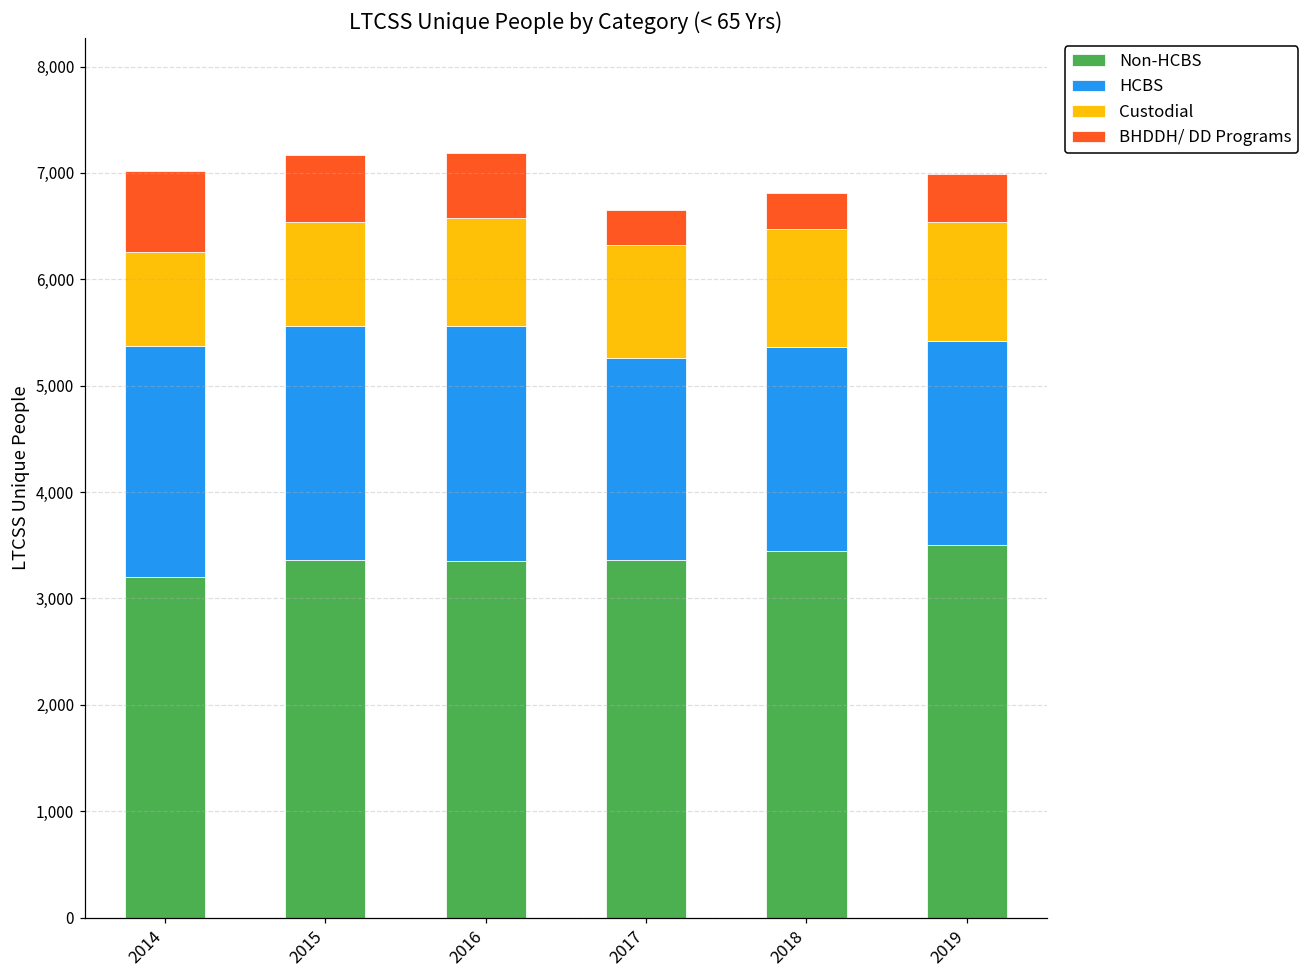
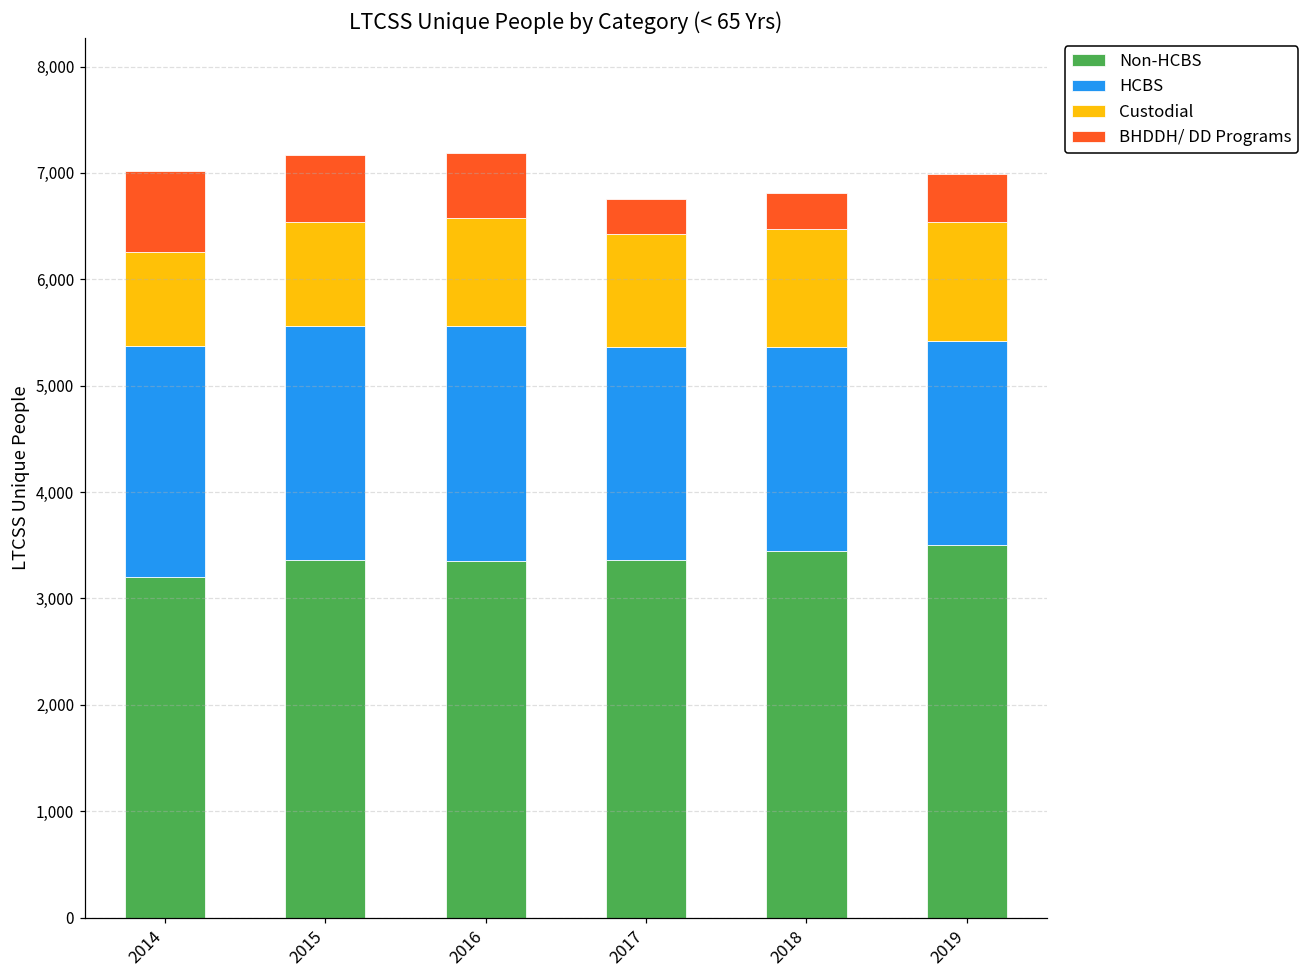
  {
    "Non-HCBS": {
      "2014": "3,200",
      "2015": "3,400",
      "2016": "3,400",
      "2017": "3,400",
      "2018": "3,400",
      "2019": "3,500"
    },
    "HCBS": {
      "2014": "2,200",
      "2015": "2,200",
      "2016": "2,200",
-     "2017": "1,900",
+     "2017": "2,000",
      "2018": "1,900",
      "2019": "1,900"
    },
    "Custodial": {
      "2014": "900",
      "2015": "1,000",
      "2016": "1,000",
      "2017": "1,100",
      "2018": "1,100",
      "2019": "1,100"
    },
    "BHDDH/ DD Programs": {
      "2014": "800",
      "2015": "600",
      "2016": "600",
      "2017": "300",
      "2018": "300",
      "2019": "500"
    }
  }
